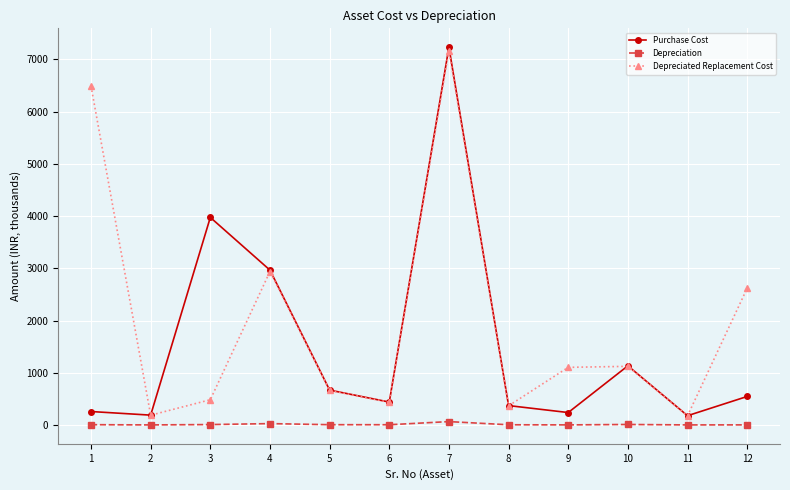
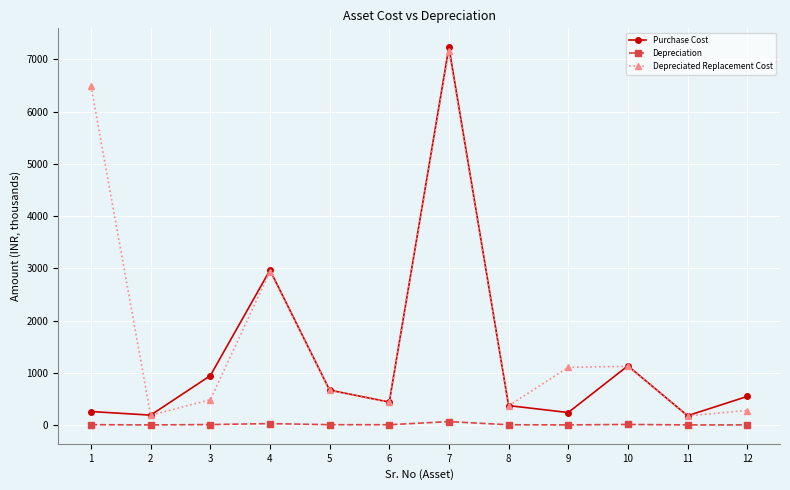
  {
    "Purchase Cost": {
      "1": 300,
-     "3": 4000,
+     "3": 900,
      "7": 7200,
      "9": 200,
      "12": 500
    },
    "Depreciation": {
      "1": 0,
      "2": 0,
      "3": 0,
      "4": 0,
      "5": 0,
      "6": 0,
      "7": 100,
      "8": 0,
      "9": 0,
      "10": 0,
      "11": 0,
      "12": 0
    },
    "Depreciated Replacement Cost": {
      "1": 6500,
      "3": 500,
      "7": 7200,
      "9": 1100,
-     "12": 2600
+     "12": 300
    }
  }
